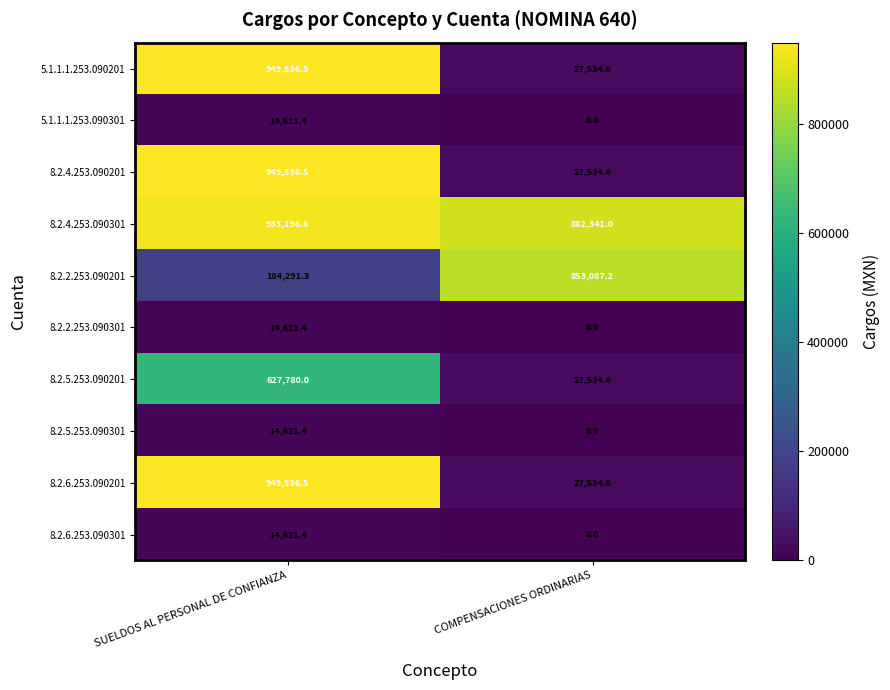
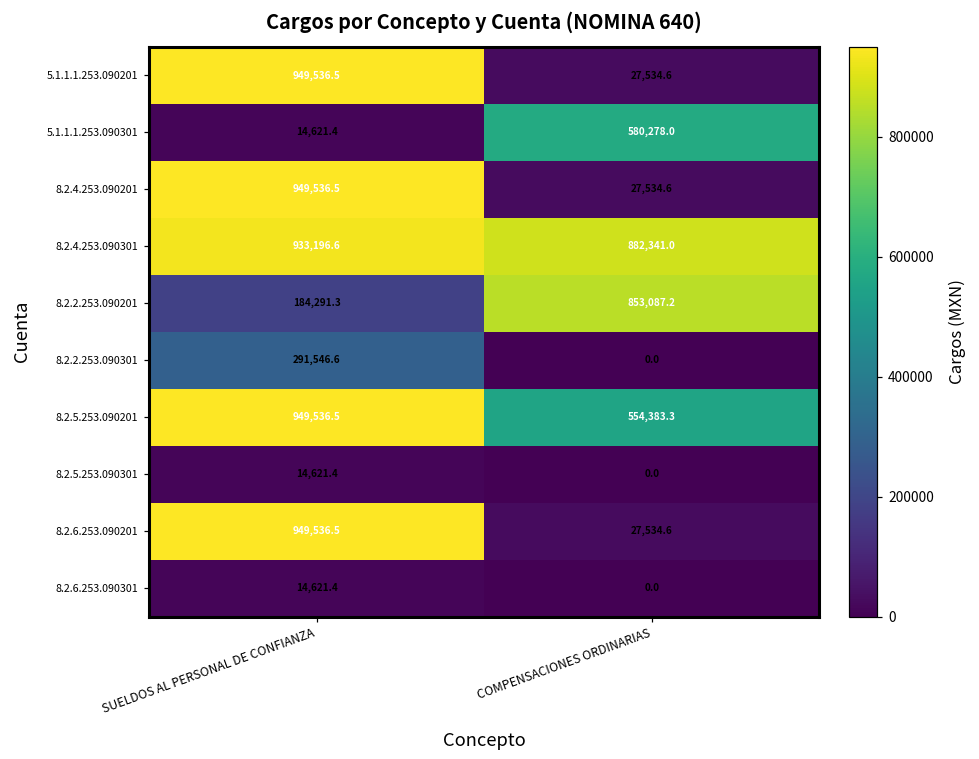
  {
    "5.1.1.1.253.090201": {
      "SUELDOS AL PERSONAL DE CONFIANZA": "949,536.5",
      "COMPENSACIONES ORDINARIAS": "27,534.6"
    },
    "5.1.1.1.253.090301": {
      "SUELDOS AL PERSONAL DE CONFIANZA": "14,621.4",
-     "COMPENSACIONES ORDINARIAS": "0.0"
+     "COMPENSACIONES ORDINARIAS": "580,278.0"
    },
    "8.2.4.253.090201": {
      "SUELDOS AL PERSONAL DE CONFIANZA": "949,536.5",
      "COMPENSACIONES ORDINARIAS": "27,534.6"
    },
    "8.2.4.253.090301": {
      "SUELDOS AL PERSONAL DE CONFIANZA": "933,196.6",
      "COMPENSACIONES ORDINARIAS": "882,341.0"
    },
    "8.2.2.253.090201": {
      "SUELDOS AL PERSONAL DE CONFIANZA": "184,291.3",
      "COMPENSACIONES ORDINARIAS": "853,087.2"
    },
    "8.2.2.253.090301": {
-     "SUELDOS AL PERSONAL DE CONFIANZA": "14,621.4",
+     "SUELDOS AL PERSONAL DE CONFIANZA": "291,546.6",
      "COMPENSACIONES ORDINARIAS": "0.0"
    },
    "8.2.5.253.090201": {
-     "SUELDOS AL PERSONAL DE CONFIANZA": "627,780.0",
-     "COMPENSACIONES ORDINARIAS": "27,534.6"
+     "SUELDOS AL PERSONAL DE CONFIANZA": "949,536.5",
+     "COMPENSACIONES ORDINARIAS": "554,383.3"
    },
    "8.2.5.253.090301": {
      "SUELDOS AL PERSONAL DE CONFIANZA": "14,621.4",
      "COMPENSACIONES ORDINARIAS": "0.0"
    },
    "8.2.6.253.090201": {
      "SUELDOS AL PERSONAL DE CONFIANZA": "949,536.5",
      "COMPENSACIONES ORDINARIAS": "27,534.6"
    },
    "8.2.6.253.090301": {
      "SUELDOS AL PERSONAL DE CONFIANZA": "14,621.4",
      "COMPENSACIONES ORDINARIAS": "0.0"
    }
  }
